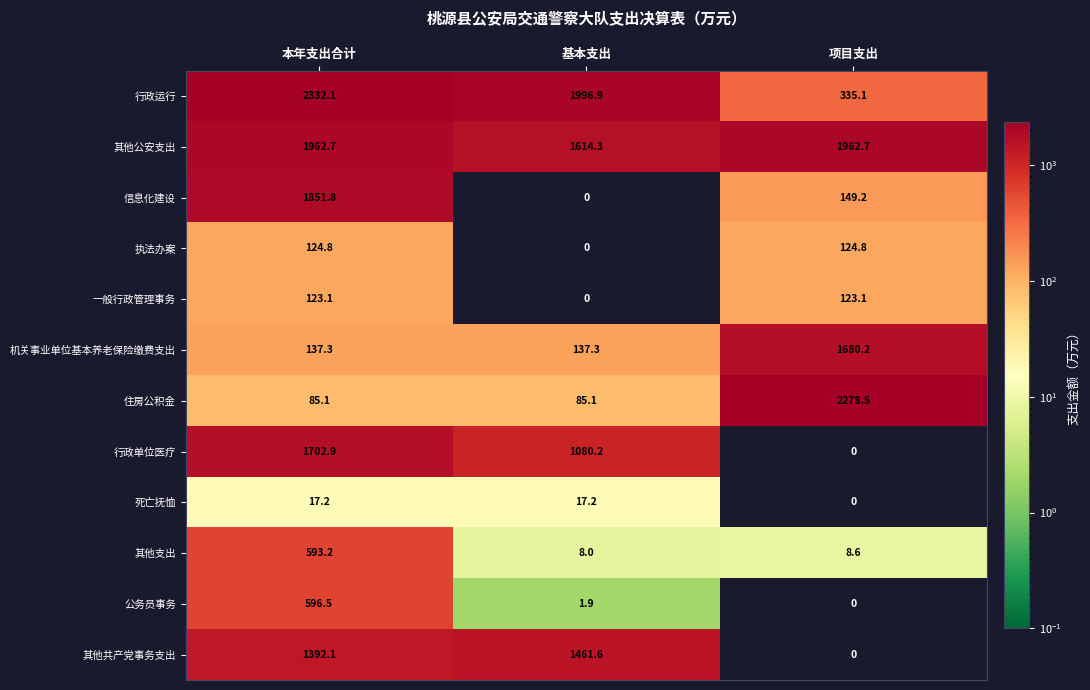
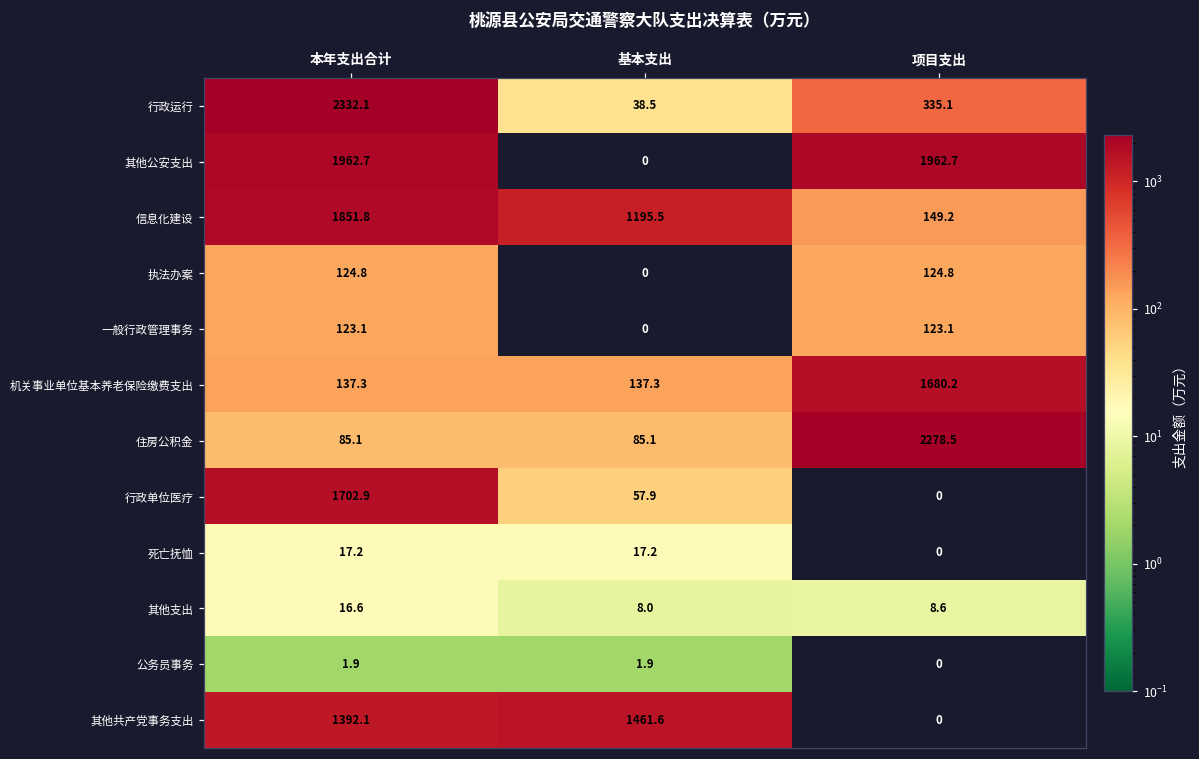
  {
    "行政运行": {
      "本年支出合计": 2332.1,
-     "基本支出": 1996.9,
+     "基本支出": 38.5,
      "项目支出": 335.1
    },
    "其他公安支出": {
      "本年支出合计": 1962.7,
-     "基本支出": 1614.3,
+     "基本支出": 0,
      "项目支出": 1962.7
    },
    "信息化建设": {
      "本年支出合计": 1851.8,
-     "基本支出": 0,
+     "基本支出": 1195.5,
      "项目支出": 149.2
    },
    "执法办案": {
      "本年支出合计": 124.8,
      "基本支出": 0,
      "项目支出": 124.8
    },
    "一般行政管理事务": {
      "本年支出合计": 123.1,
      "基本支出": 0,
      "项目支出": 123.1
    },
    "机关事业单位基本养老保险缴费支出": {
      "本年支出合计": 137.3,
      "基本支出": 137.3,
      "项目支出": 1680.2
    },
    "住房公积金": {
      "本年支出合计": 85.1,
      "基本支出": 85.1,
      "项目支出": 2278.5
    },
    "行政单位医疗": {
      "本年支出合计": 1702.9,
-     "基本支出": 1080.2,
+     "基本支出": 57.9,
      "项目支出": 0
    },
    "死亡抚恤": {
      "本年支出合计": 17.2,
      "基本支出": 17.2,
      "项目支出": 0
    },
    "其他支出": {
-     "本年支出合计": 593.2,
+     "本年支出合计": 16.6,
      "基本支出": 8.0,
      "项目支出": 8.6
    },
    "公务员事务": {
-     "本年支出合计": 596.5,
+     "本年支出合计": 1.9,
      "基本支出": 1.9,
      "项目支出": 0
    },
    "其他共产党事务支出": {
      "本年支出合计": 1392.1,
      "基本支出": 1461.6,
      "项目支出": 0
    }
  }
